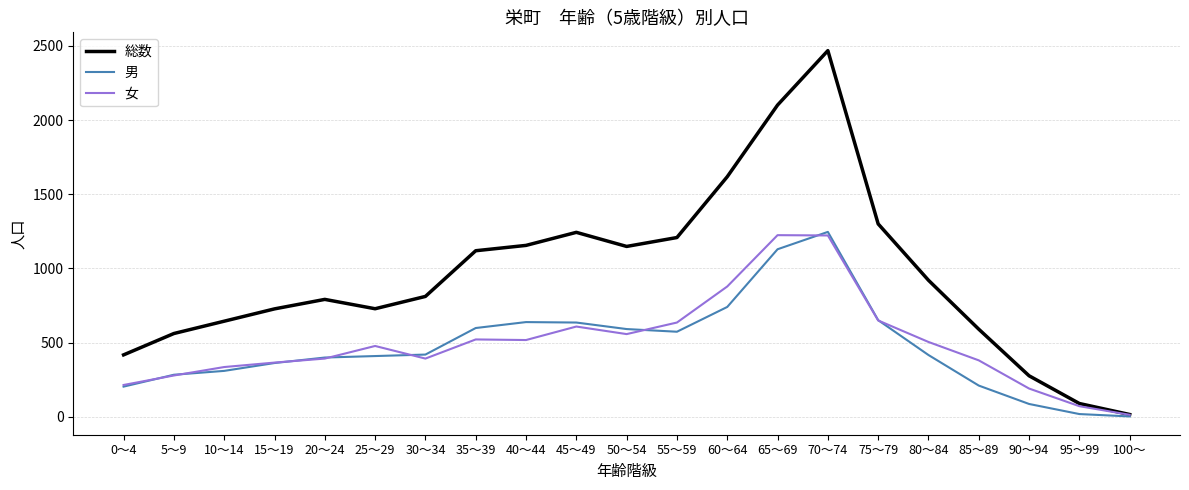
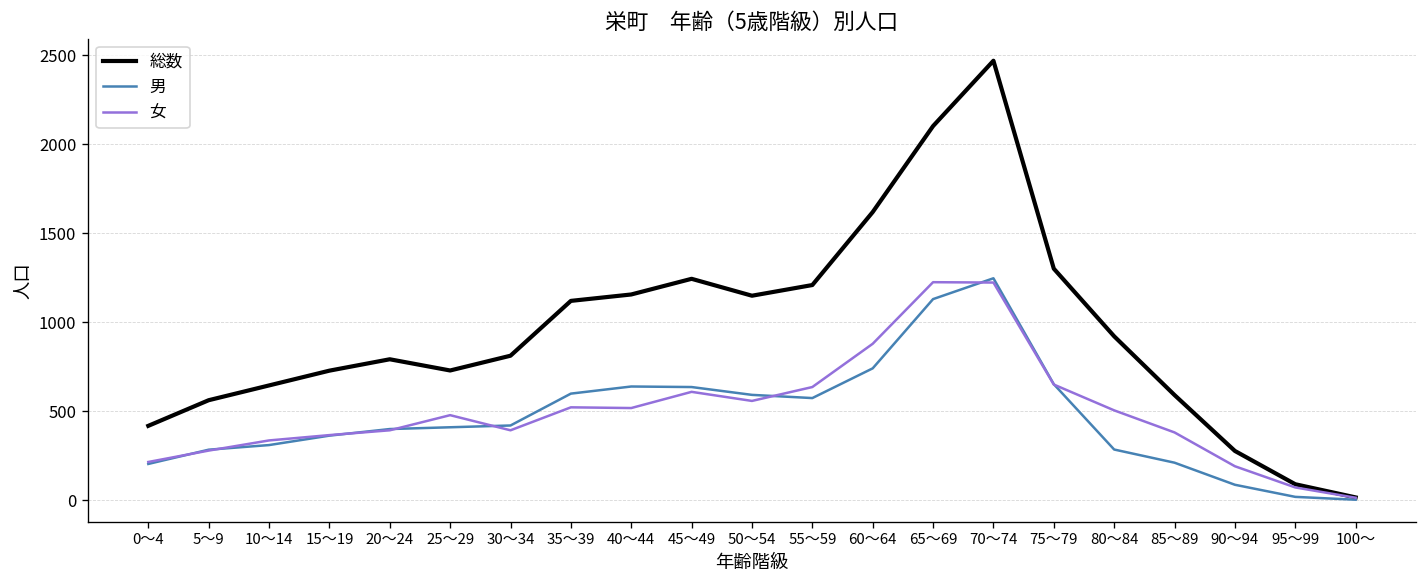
  {
    "総数": {
      "0～4": 420,
      "5～9": 560,
      "10～14": 640,
      "15～19": 730,
      "20～24": 790,
      "25～29": 730,
      "30～34": 810,
      "35～39": 1120,
      "40～44": 1160,
      "45～49": 1240,
      "50～54": 1150,
      "55～59": 1210,
      "60～64": 1620,
      "65～69": 2100,
      "70～74": 2470,
      "75～79": 1300,
      "80～84": 920,
      "85～89": 590,
      "90～94": 280,
      "95～99": 90
    },
    "男": {
      "10～14": 310,
      "25～29": 410,
      "30～34": 420,
      "35～39": 600,
      "40～44": 640,
      "45～49": 640,
      "50～54": 590,
      "55～59": 570,
      "60～64": 740,
      "65～69": 1130,
      "70～74": 1250,
-     "80～84": 420,
+     "80～84": 280,
      "85～89": 210,
      "90～94": 90,
      "95～99": 20
    },
    "女": {
      "10～14": 340,
      "25～29": 480,
      "30～34": 390,
      "35～39": 520,
      "40～44": 520,
      "45～49": 610,
      "50～54": 560,
      "55～59": 640,
      "60～64": 880,
      "65～69": 1220,
      "70～74": 1220,
      "80～84": 500,
      "85～89": 380,
      "90～94": 190,
      "95～99": 70
    }
  }
